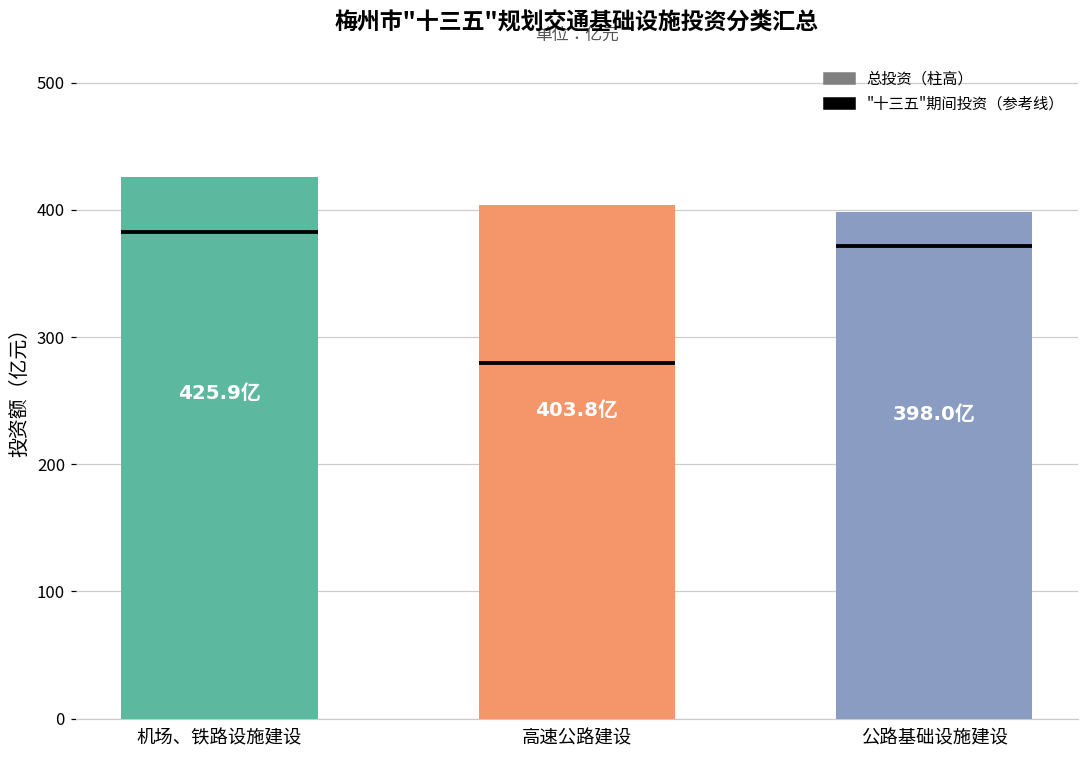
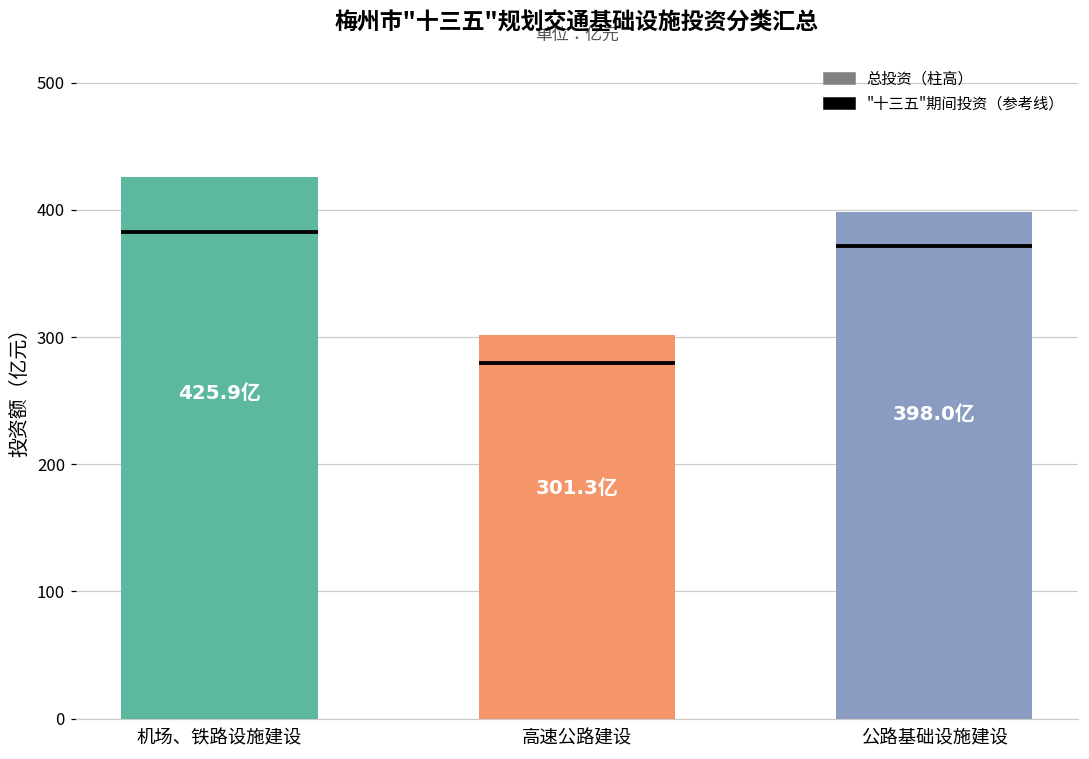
  {
    "机场、铁路设施建设": "425.9亿",
-   "高速公路建设": "403.8亿",
+   "高速公路建设": "301.3亿",
    "公路基础设施建设": "398.0亿"
  }
